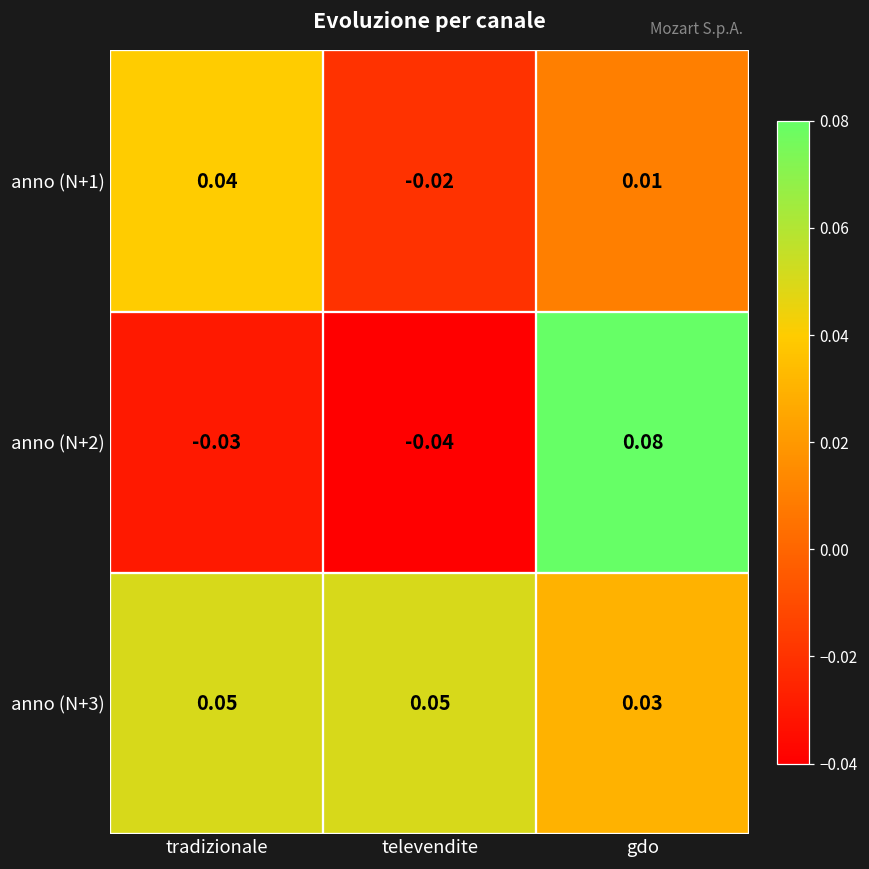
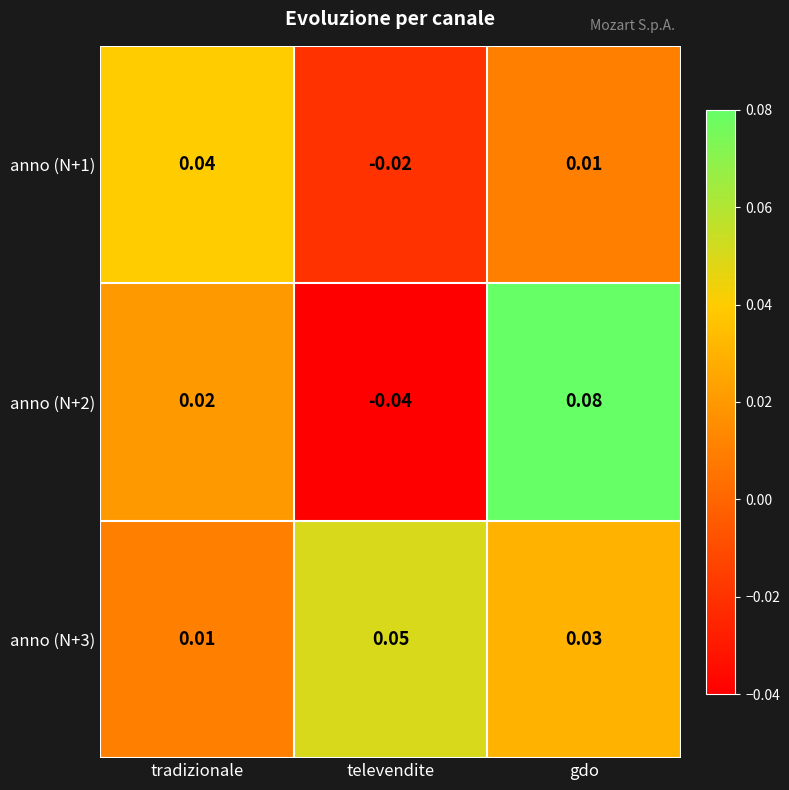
  {
    "anno (N+1)": {
      "tradizionale": 0.04,
      "televendite": -0.02,
      "gdo": 0.01
    },
    "anno (N+2)": {
-     "tradizionale": -0.03,
+     "tradizionale": 0.02,
      "televendite": -0.04,
      "gdo": 0.08
    },
    "anno (N+3)": {
-     "tradizionale": 0.05,
+     "tradizionale": 0.01,
      "televendite": 0.05,
      "gdo": 0.03
    }
  }
